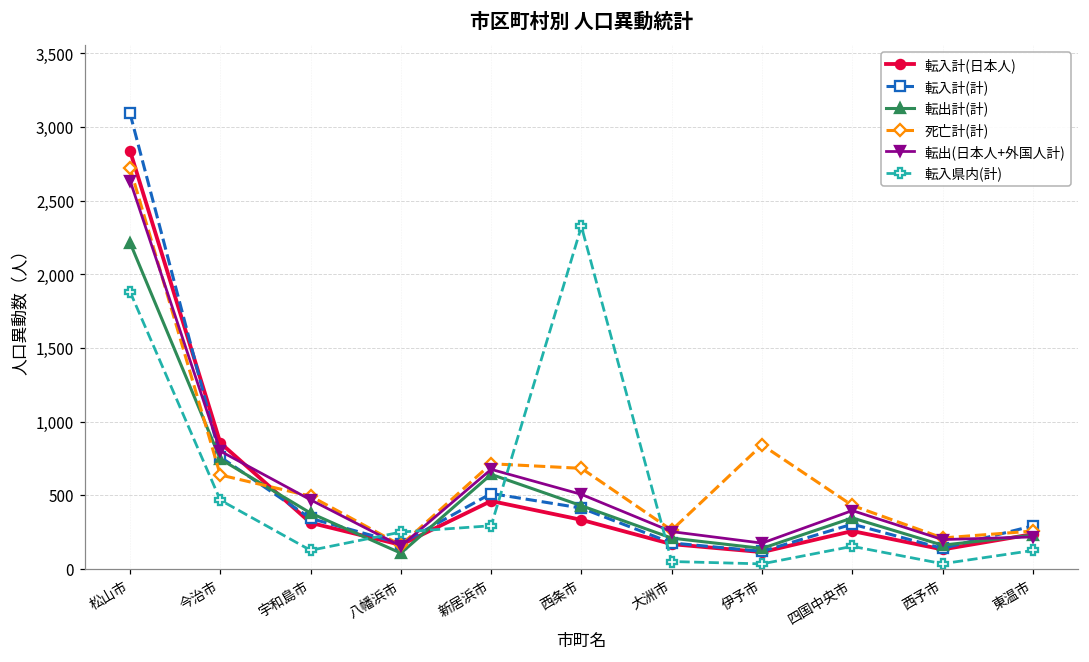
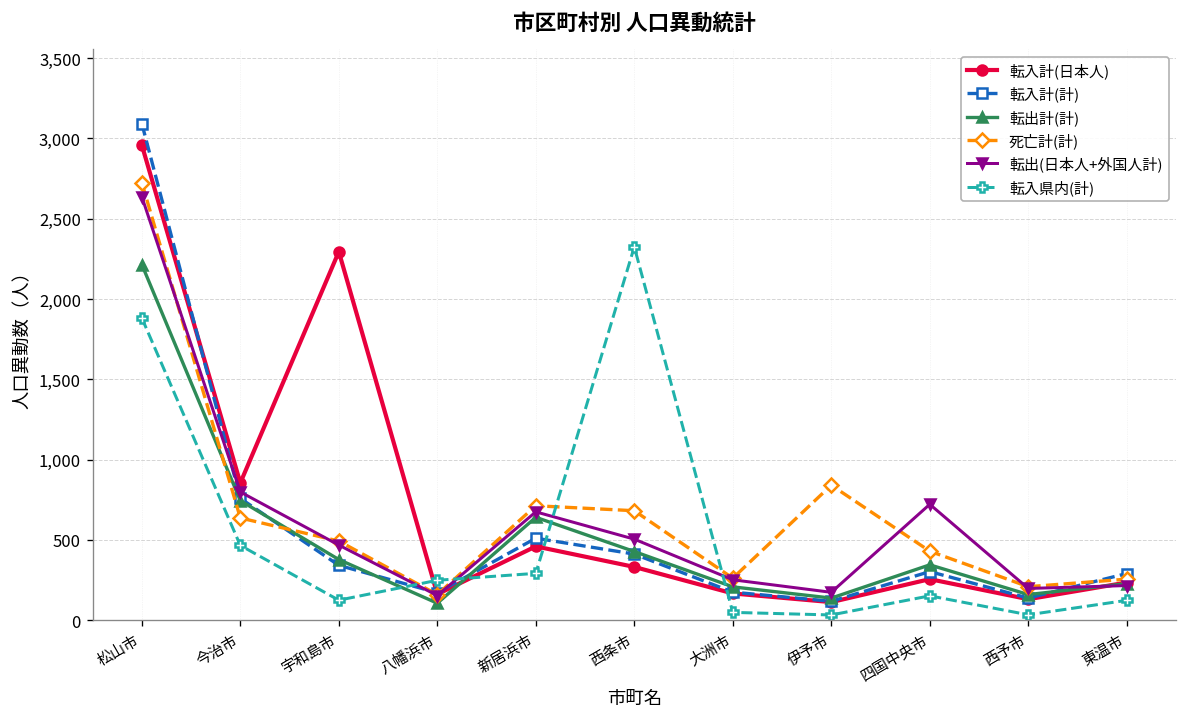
  {
    "転入計(日本人)": {
-     "松山市": "2,840",
+     "松山市": "2,960",
      "今治市": "860",
-     "宇和島市": "310",
+     "宇和島市": "2,300",
      "新居浜市": "460",
      "西条市": "330",
      "四国中央市": "260"
    },
    "転入計(計)": {
      "松山市": "3,090",
      "宇和島市": "340",
      "新居浜市": "510",
      "四国中央市": "300",
      "東温市": "290"
    },
    "転出計(計)": {
      "松山市": "2,220",
      "宇和島市": "380",
      "八幡浜市": "110",
      "新居浜市": "640",
      "大洲市": "210",
      "伊予市": "140",
      "四国中央市": "350",
      "西予市": "160"
    },
    "死亡計(計)": {
      "松山市": "2,720",
      "今治市": "640",
      "宇和島市": "490",
      "新居浜市": "710",
      "西条市": "680",
      "伊予市": "840",
      "四国中央市": "430",
      "東温市": "260"
    },
    "転出(日本人+外国人計)": {
      "松山市": "2,640",
      "今治市": "800",
      "宇和島市": "470",
      "新居浜市": "680",
      "西条市": "510",
      "伊予市": "170",
-     "四国中央市": "400"
+     "四国中央市": "720"
    },
    "転入県内(計)": {
      "松山市": "1,880",
      "今治市": "470",
      "宇和島市": "130",
      "八幡浜市": "250",
      "新居浜市": "290",
      "西条市": "2,330",
      "大洲市": "50",
      "伊予市": "30",
      "四国中央市": "150",
      "西予市": "30",
      "東温市": "120"
    }
  }
